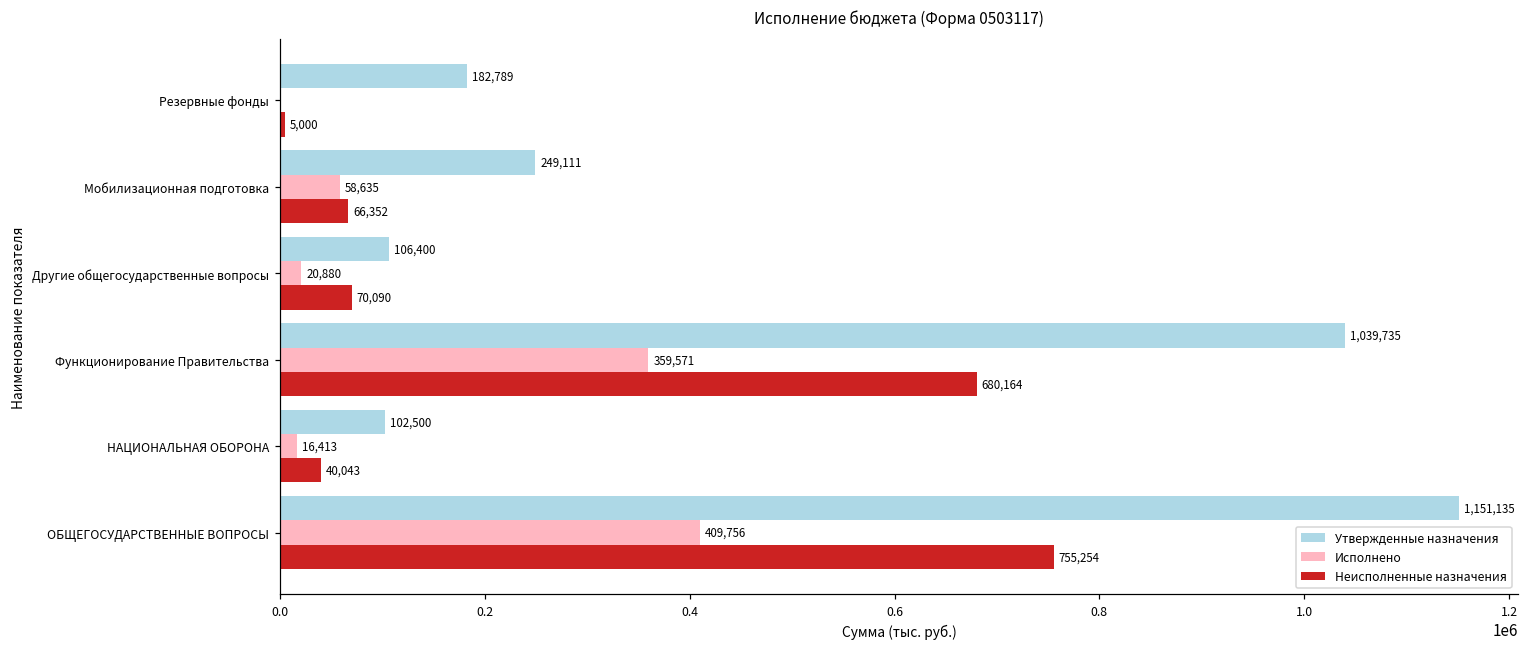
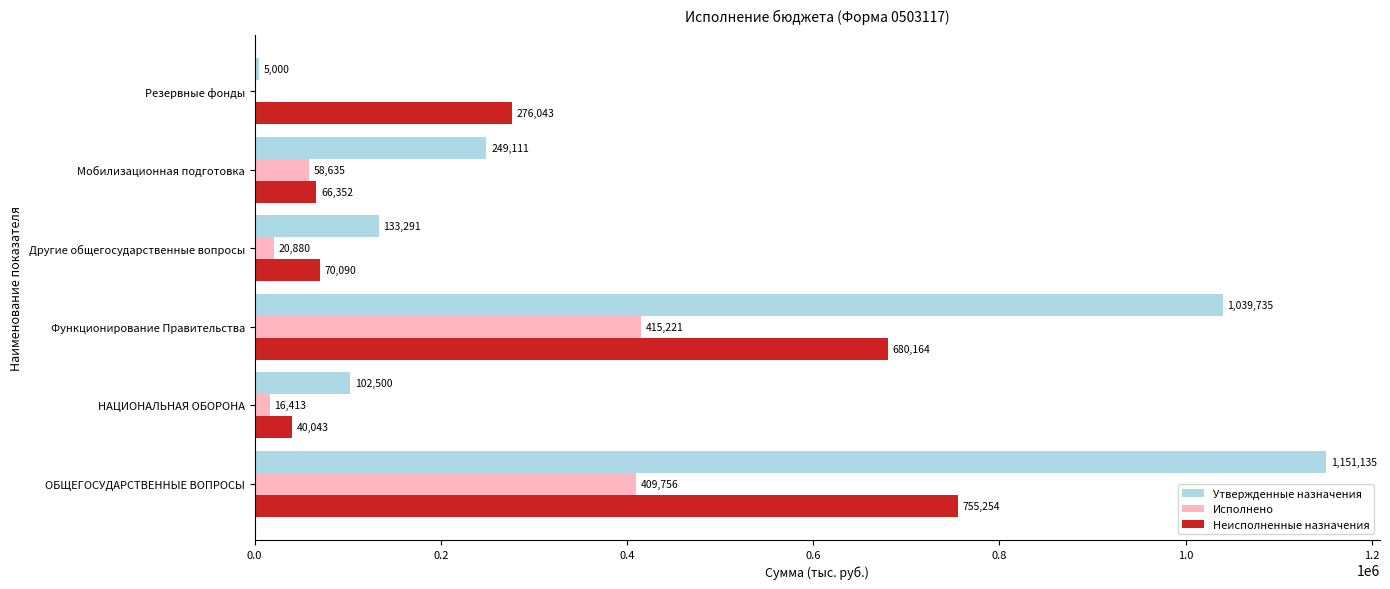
  {
    "Утвержденные назначения": {
-     "Резервные фонды": "182,789",
+     "Резервные фонды": "5,000",
      "Мобилизационная подготовка": "249,111",
-     "Другие общегосударственные вопросы": "106,400",
+     "Другие общегосударственные вопросы": "133,291",
      "Функционирование Правительства": "1,039,735",
      "НАЦИОНАЛЬНАЯ ОБОРОНА": "102,500",
      "ОБЩЕГОСУДАРСТВЕННЫЕ ВОПРОСЫ": "1,151,135"
    },
    "Исполнено": {
      "Мобилизационная подготовка": "58,635",
      "Другие общегосударственные вопросы": "20,880",
-     "Функционирование Правительства": "359,571",
+     "Функционирование Правительства": "415,221",
      "НАЦИОНАЛЬНАЯ ОБОРОНА": "16,413",
      "ОБЩЕГОСУДАРСТВЕННЫЕ ВОПРОСЫ": "409,756"
    },
    "Неисполненные назначения": {
-     "Резервные фонды": "5,000",
+     "Резервные фонды": "276,043",
      "Мобилизационная подготовка": "66,352",
      "Другие общегосударственные вопросы": "70,090",
      "Функционирование Правительства": "680,164",
      "НАЦИОНАЛЬНАЯ ОБОРОНА": "40,043",
      "ОБЩЕГОСУДАРСТВЕННЫЕ ВОПРОСЫ": "755,254"
    }
  }
